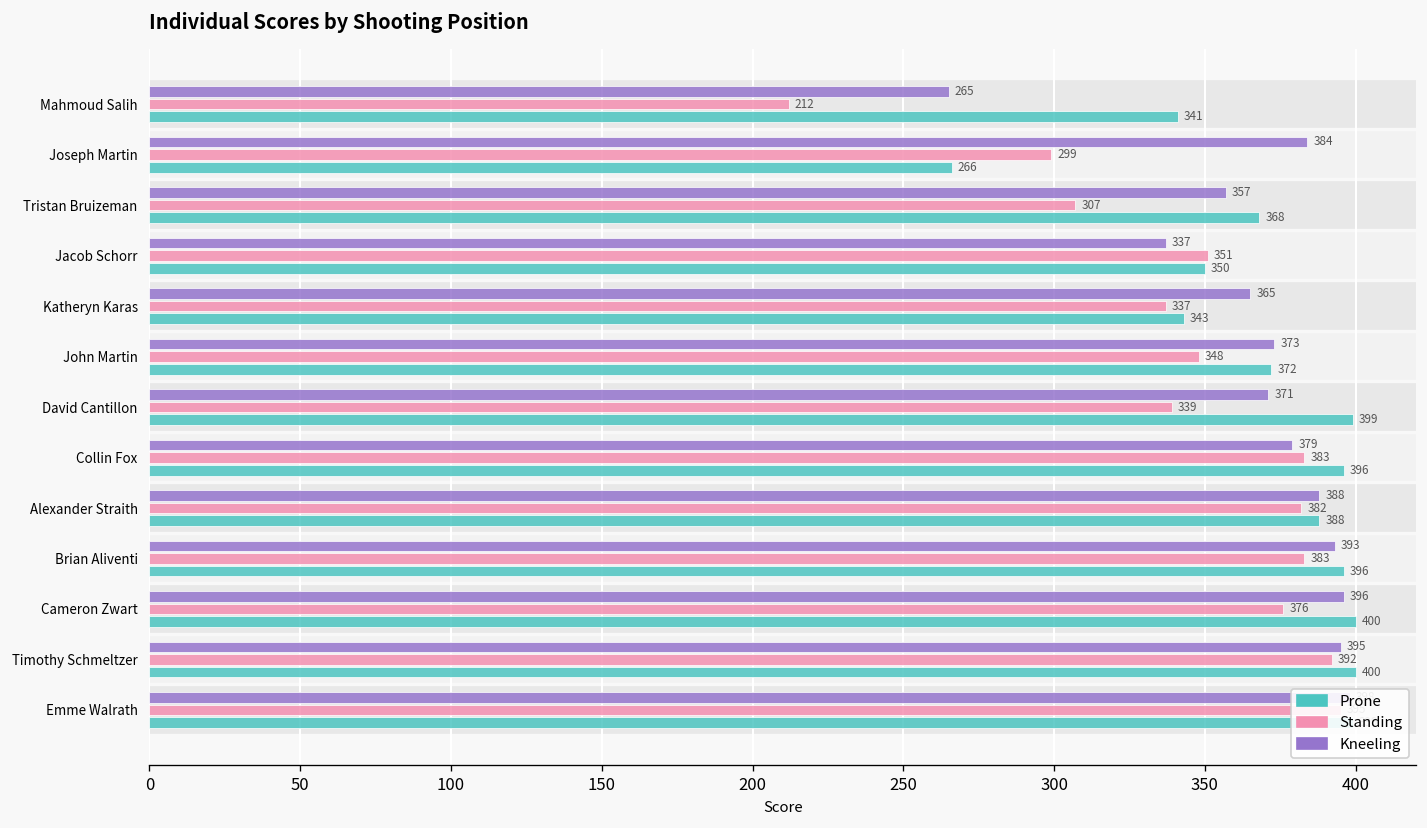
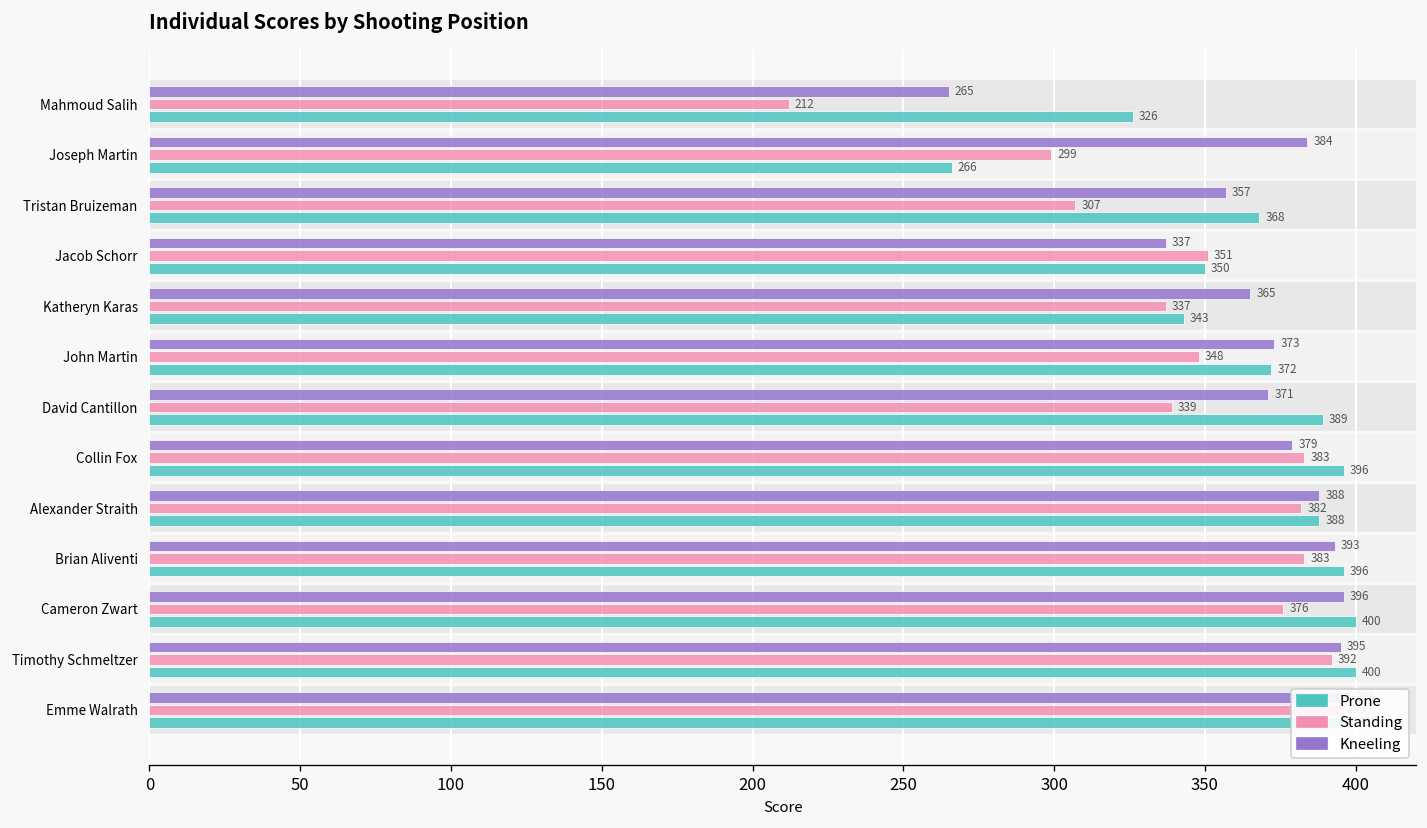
  {
    "Prone": {
-     "Mahmoud Salih": 341,
+     "Mahmoud Salih": 326,
      "Joseph Martin": 266,
      "Tristan Bruizeman": 368,
      "Jacob Schorr": 350,
      "Katheryn Karas": 343,
      "John Martin": 372,
-     "David Cantillon": 399,
+     "David Cantillon": 389,
      "Collin Fox": 396,
      "Alexander Straith": 388,
      "Brian Aliventi": 396,
      "Cameron Zwart": 400,
      "Timothy Schmeltzer": 400
    },
    "Standing": {
      "Mahmoud Salih": 212,
      "Joseph Martin": 299,
      "Tristan Bruizeman": 307,
      "Jacob Schorr": 351,
      "Katheryn Karas": 337,
      "John Martin": 348,
      "David Cantillon": 339,
      "Collin Fox": 383,
      "Alexander Straith": 382,
      "Brian Aliventi": 383,
      "Cameron Zwart": 376,
      "Timothy Schmeltzer": 392
    },
    "Kneeling": {
      "Mahmoud Salih": 265,
      "Joseph Martin": 384,
      "Tristan Bruizeman": 357,
      "Jacob Schorr": 337,
      "Katheryn Karas": 365,
      "John Martin": 373,
      "David Cantillon": 371,
      "Collin Fox": 379,
      "Alexander Straith": 388,
      "Brian Aliventi": 393,
      "Cameron Zwart": 396,
      "Timothy Schmeltzer": 395
    }
  }
